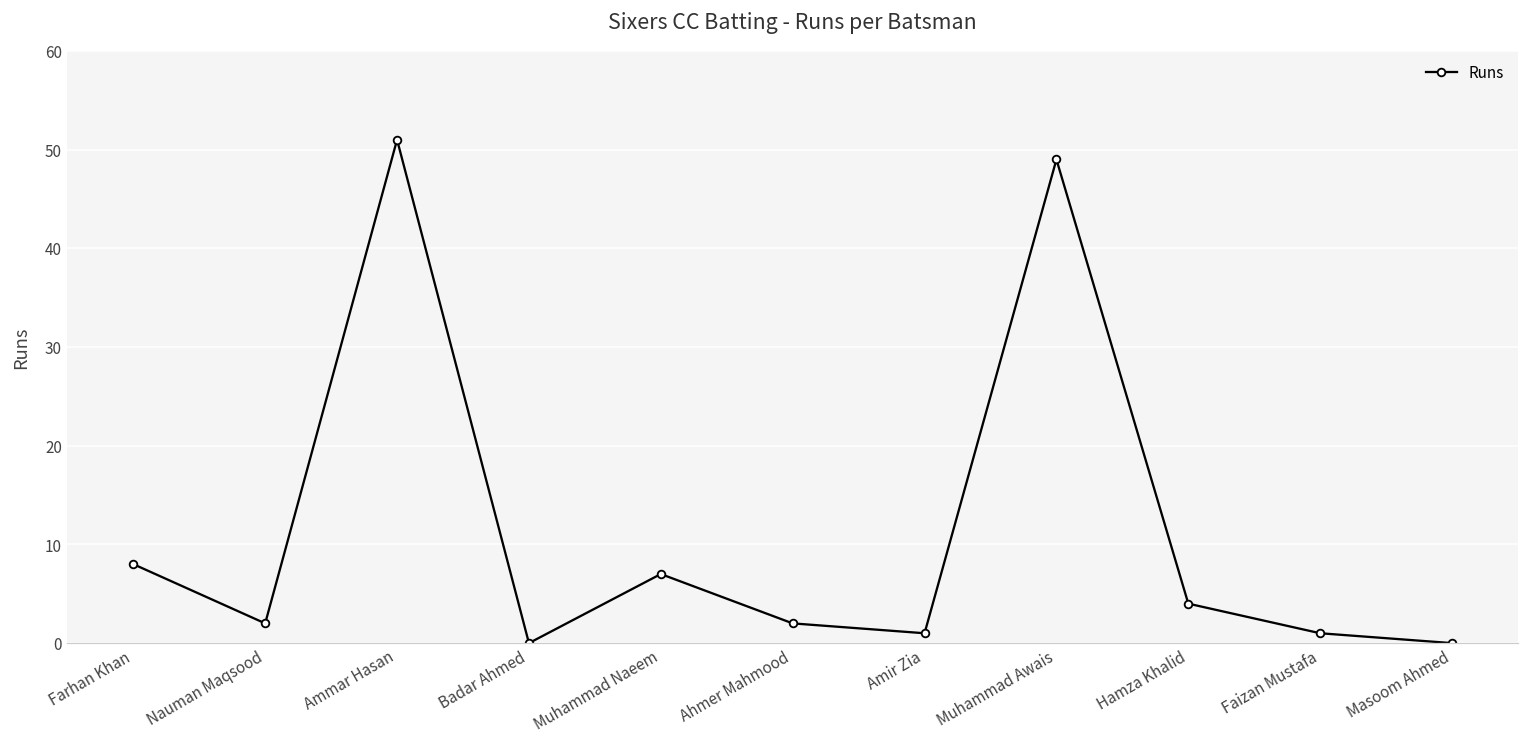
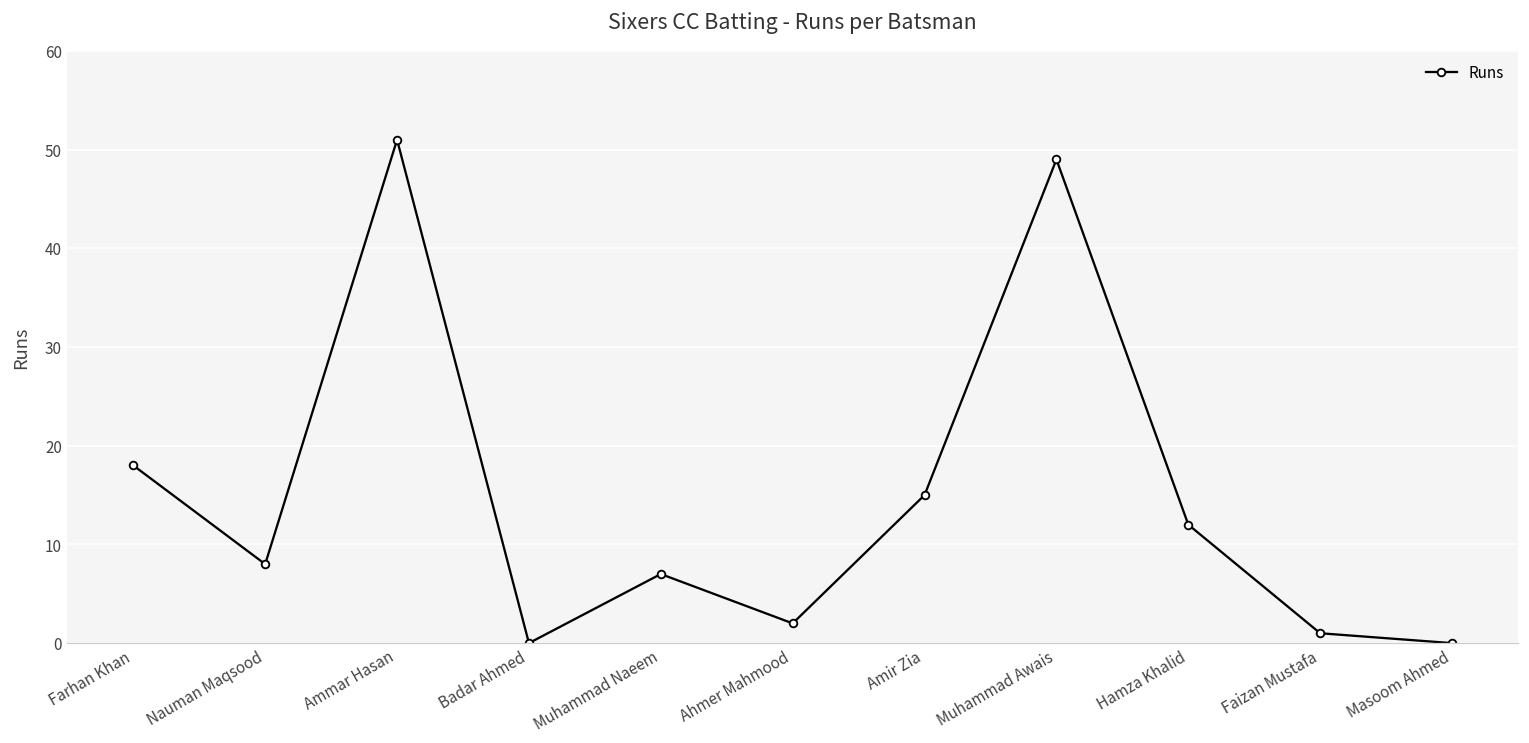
  {
-   "Farhan Khan": 8,
-   "Nauman Maqsood": 2,
+   "Farhan Khan": 18,
+   "Nauman Maqsood": 8,
    "Ammar Hasan": 51,
    "Badar Ahmed": 0,
    "Muhammad Naeem": 7,
    "Ahmer Mahmood": 2,
-   "Amir Zia": 1,
+   "Amir Zia": 15,
    "Muhammad Awais": 49,
-   "Hamza Khalid": 4,
+   "Hamza Khalid": 12,
    "Faizan Mustafa": 1,
    "Masoom Ahmed": 0
  }
